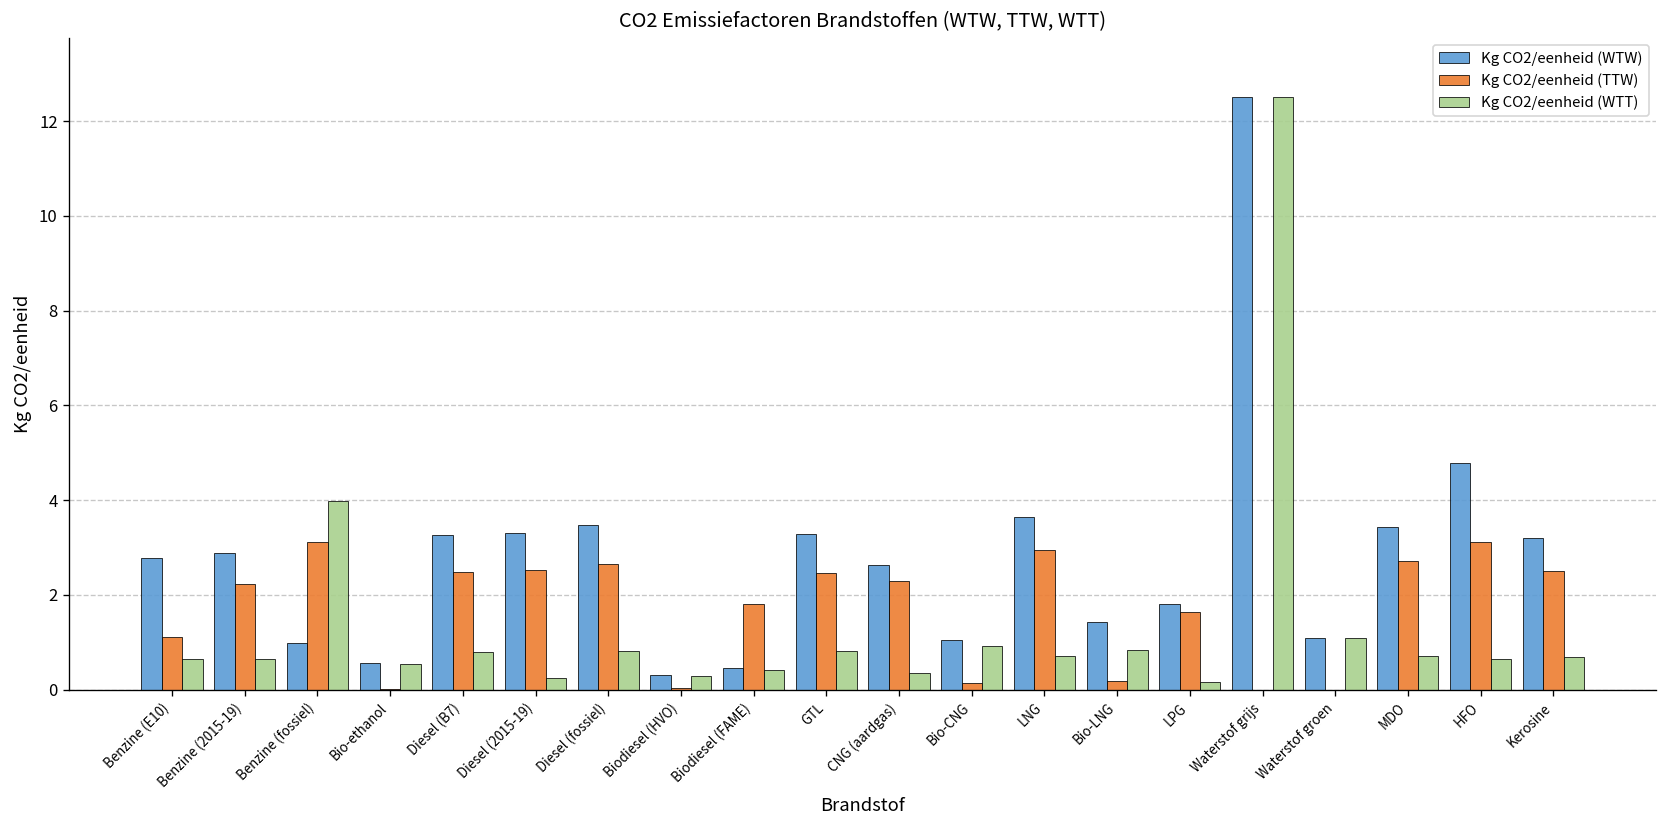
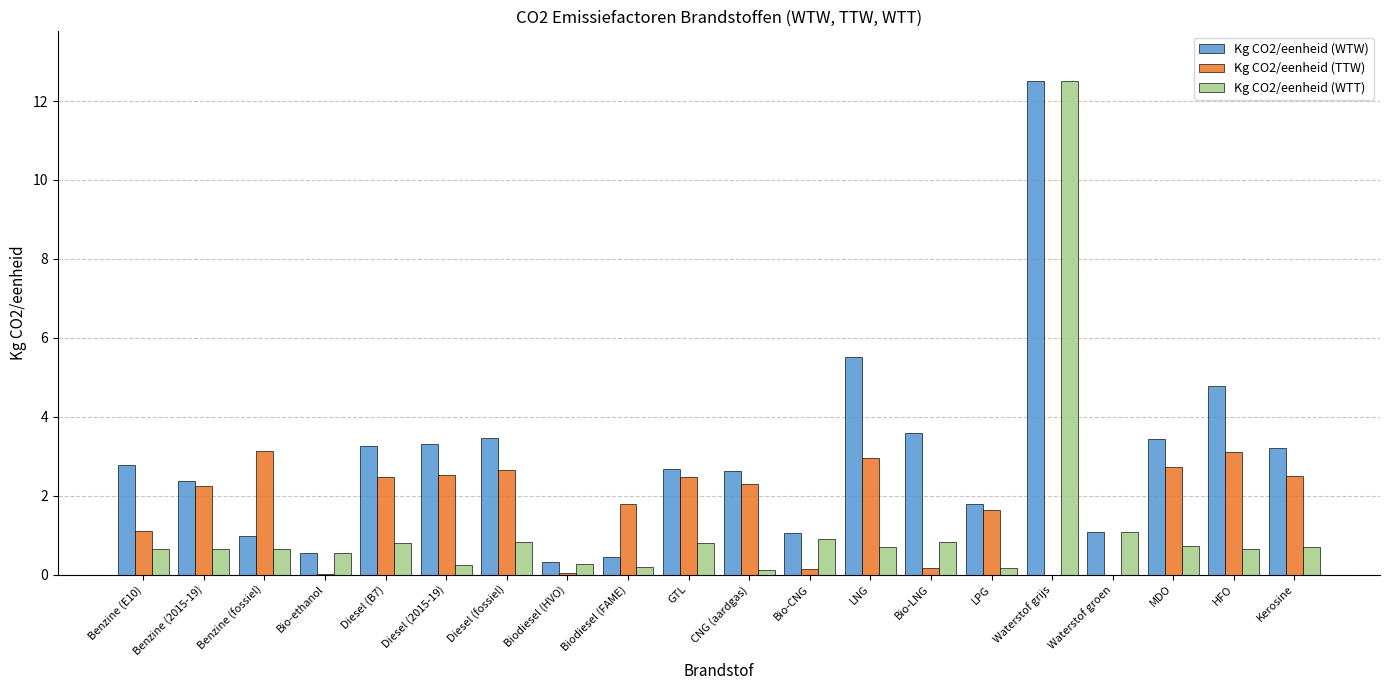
  {
    "Kg CO2/eenheid (WTW)": {
      "Benzine (E10)": 2.8,
-     "Benzine (2015-19)": 2.9,
+     "Benzine (2015-19)": 2.4,
      "Benzine (fossiel)": 1.0,
      "Bio-ethanol": 0.6,
      "Diesel (B7)": 3.3,
      "Diesel (2015-19)": 3.3,
      "Diesel (fossiel)": 3.5,
      "Biodiesel (HVO)": 0.3,
      "Biodiesel (FAME)": 0.4,
-     "GTL": 3.3,
+     "GTL": 2.7,
      "CNG (aardgas)": 2.6,
      "Bio-CNG": 1.0,
-     "LNG": 3.7,
-     "Bio-LNG": 1.4,
+     "LNG": 5.5,
+     "Bio-LNG": 3.6,
      "LPG": 1.8,
      "Waterstof grijs": 12.5,
      "Waterstof groen": 1.1,
      "MDO": 3.4,
      "HFO": 4.8,
      "Kerosine": 3.2
    },
    "Kg CO2/eenheid (TTW)": {
      "Benzine (E10)": 1.1,
      "Benzine (2015-19)": 2.2,
      "Benzine (fossiel)": 3.1,
      "Diesel (B7)": 2.5,
      "Diesel (2015-19)": 2.5,
      "Diesel (fossiel)": 2.7,
      "Biodiesel (FAME)": 1.8,
      "GTL": 2.5,
      "CNG (aardgas)": 2.3,
      "Bio-CNG": 0.1,
      "LNG": 2.9,
      "Bio-LNG": 0.2,
      "LPG": 1.6,
      "Waterstof grijs": 0.0,
      "Waterstof groen": 0.0,
      "MDO": 2.7,
      "HFO": 3.1,
      "Kerosine": 2.5
    },
    "Kg CO2/eenheid (WTT)": {
      "Benzine (E10)": 0.6,
      "Benzine (2015-19)": 0.7,
-     "Benzine (fossiel)": 4.0,
+     "Benzine (fossiel)": 0.7,
      "Bio-ethanol": 0.5,
      "Diesel (B7)": 0.8,
      "Diesel (2015-19)": 0.2,
      "Diesel (fossiel)": 0.8,
      "Biodiesel (HVO)": 0.3,
-     "Biodiesel (FAME)": 0.4,
+     "Biodiesel (FAME)": 0.2,
      "GTL": 0.8,
-     "CNG (aardgas)": 0.4,
+     "CNG (aardgas)": 0.1,
      "Bio-CNG": 0.9,
      "LNG": 0.7,
      "Bio-LNG": 0.8,
      "LPG": 0.2,
      "Waterstof grijs": 12.5,
      "Waterstof groen": 1.1,
      "MDO": 0.7,
      "HFO": 0.7,
      "Kerosine": 0.7
    }
  }
